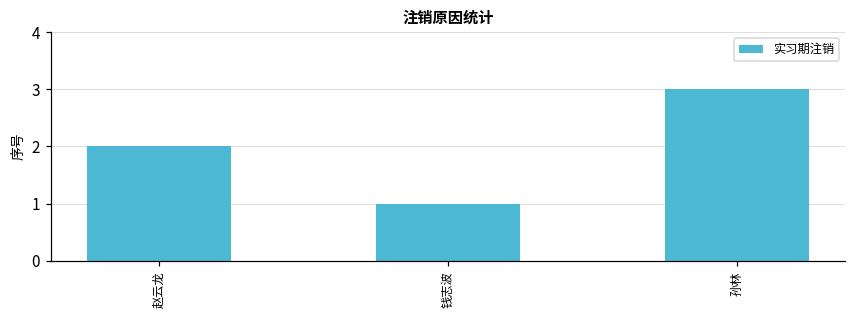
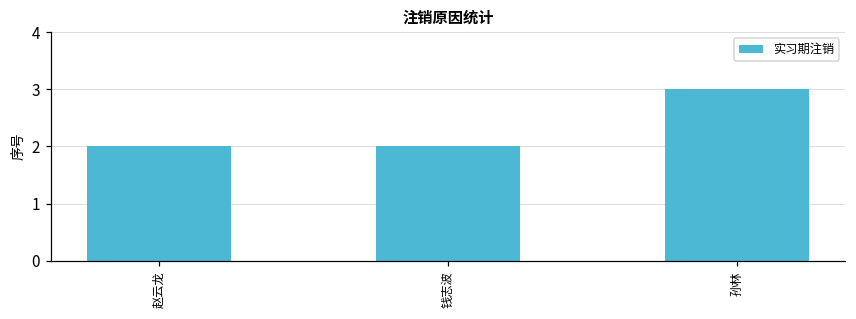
  {
    "赵云龙": 2,
-   "钱志波": 1,
+   "钱志波": 2,
    "孙林": 3
  }
